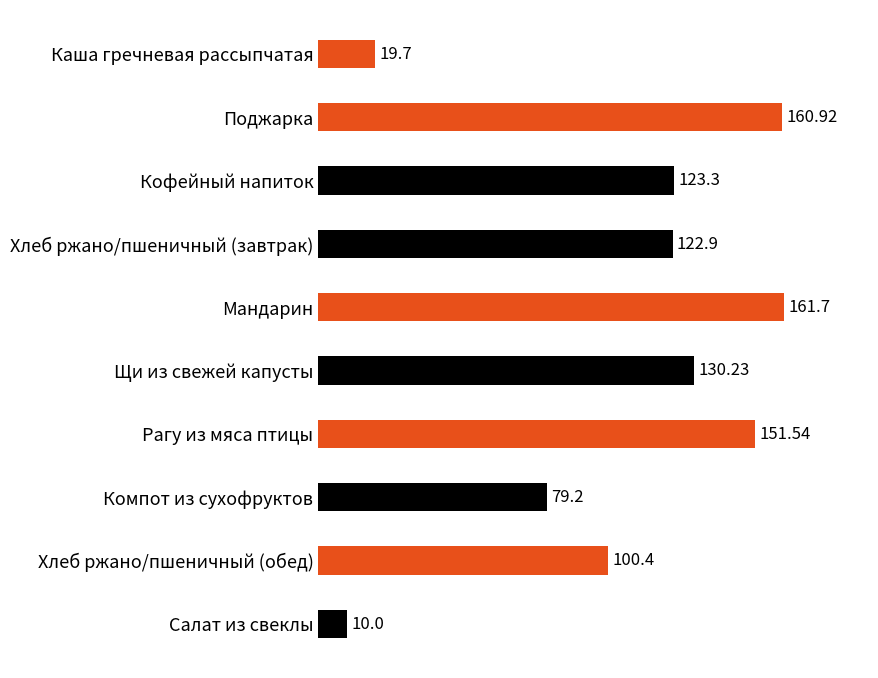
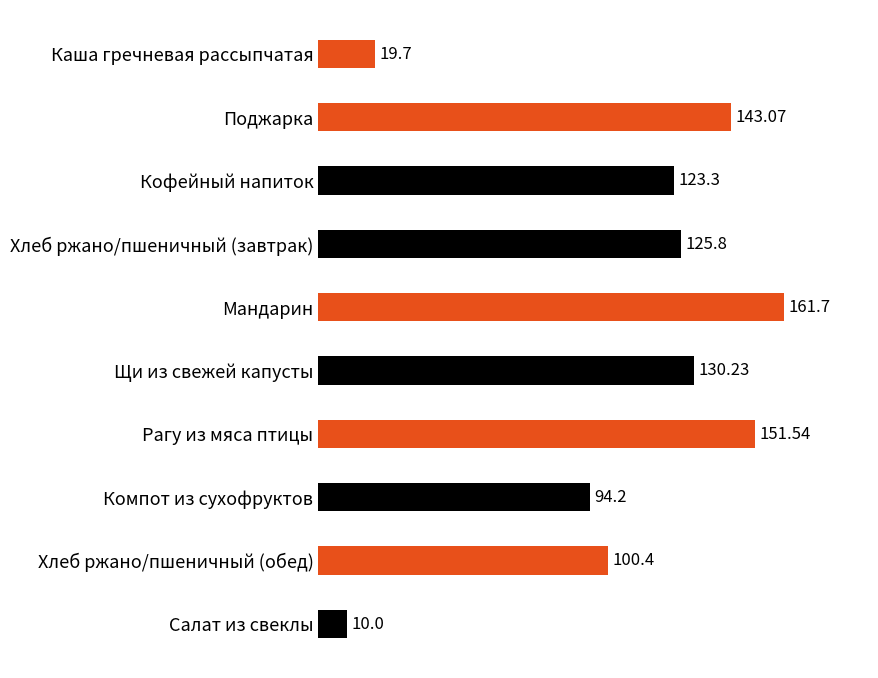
  {
    "Каша гречневая рассыпчатая": 19.7,
-   "Поджарка": 160.92,
+   "Поджарка": 143.07,
    "Кофейный напиток": 123.3,
-   "Хлеб ржано/пшеничный (завтрак)": 122.9,
+   "Хлеб ржано/пшеничный (завтрак)": 125.8,
    "Мандарин": 161.7,
    "Щи из свежей капусты": 130.23,
    "Рагу из мяса птицы": 151.54,
-   "Компот из сухофруктов": 79.2,
+   "Компот из сухофруктов": 94.2,
    "Хлеб ржано/пшеничный (обед)": 100.4,
    "Салат из свеклы": 10.0
  }
